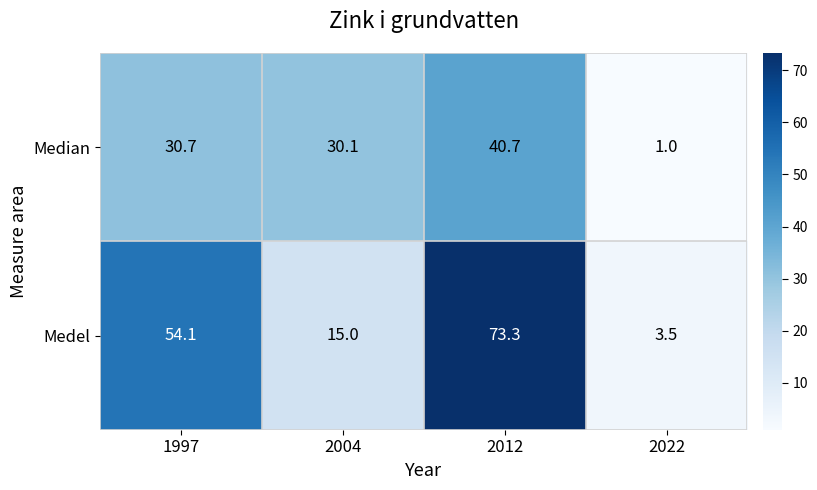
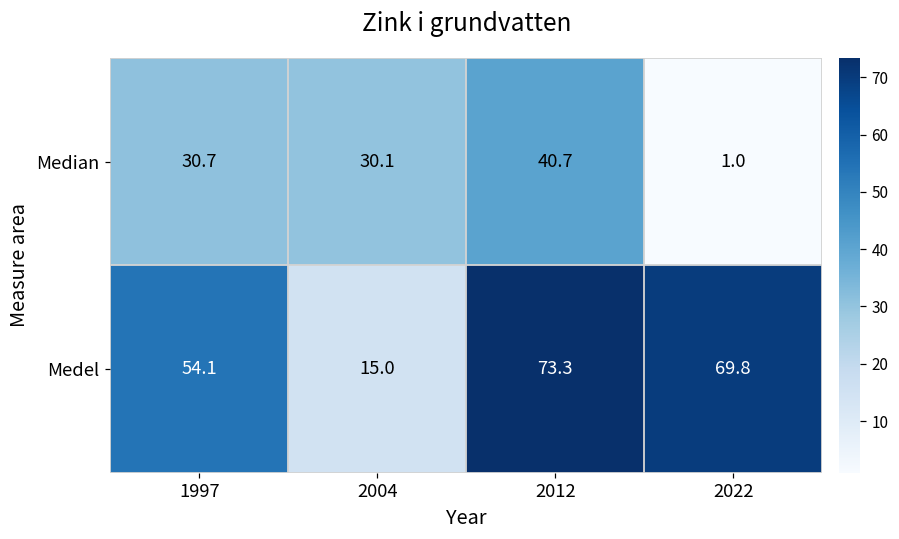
  {
    "Median": {
      "1997": 30.7,
      "2004": 30.1,
      "2012": 40.7,
      "2022": 1.0
    },
    "Medel": {
      "1997": 54.1,
      "2004": 15.0,
      "2012": 73.3,
-     "2022": 3.5
+     "2022": 69.8
    }
  }
